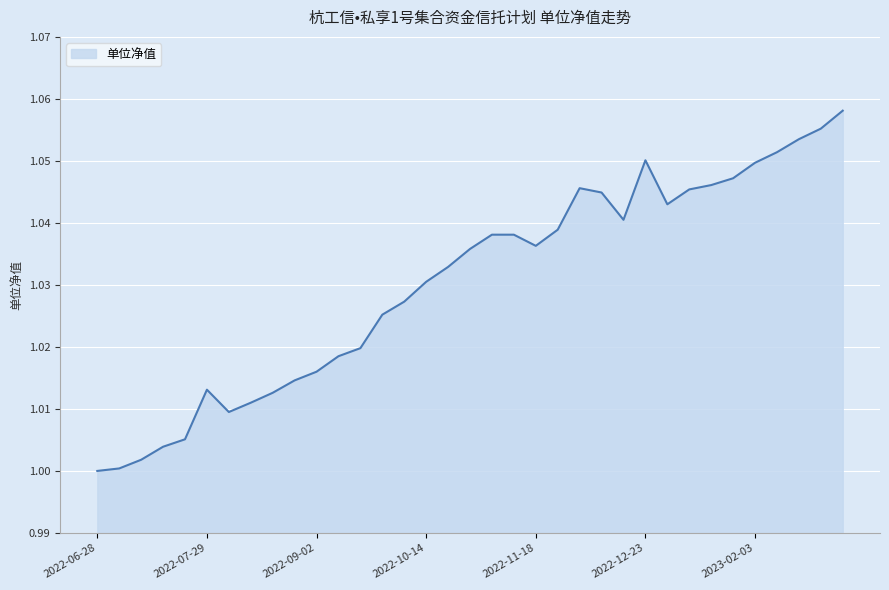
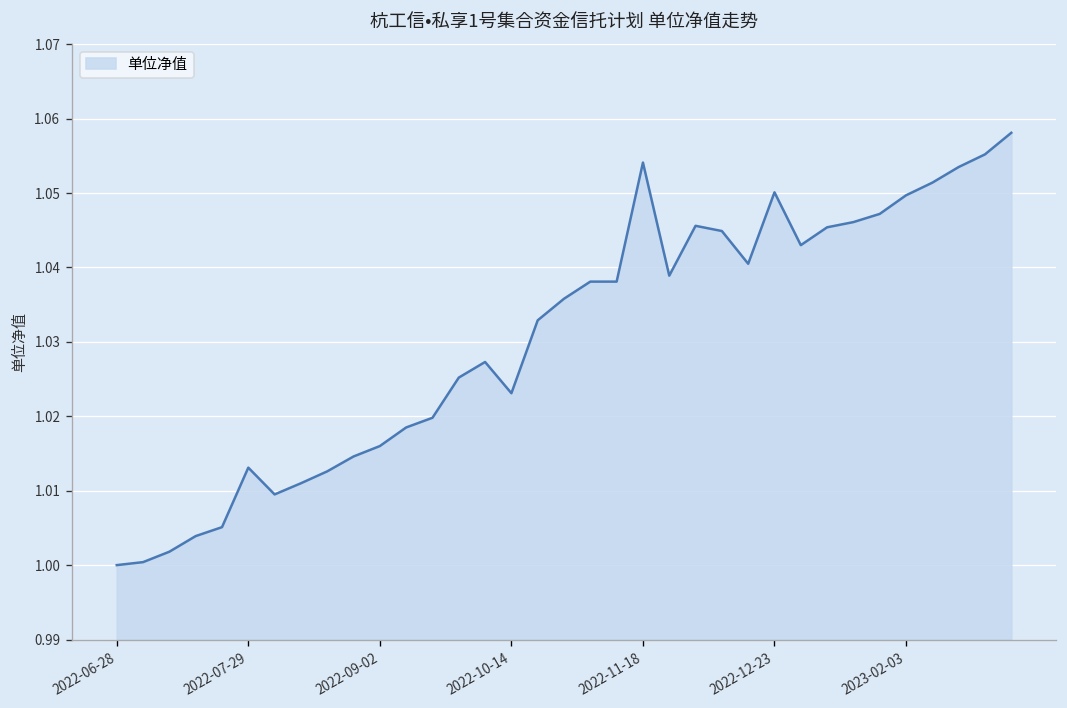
  {
    "2022-06-28": 1.000,
    "2022-07-29": 1.013,
    "2022-09-02": 1.016,
-   "2022-10-14": 1.031,
-   "2022-11-18": 1.036,
+   "2022-10-14": 1.023,
+   "2022-11-18": 1.054,
    "2022-12-23": 1.050,
    "2023-02-03": 1.050
  }
